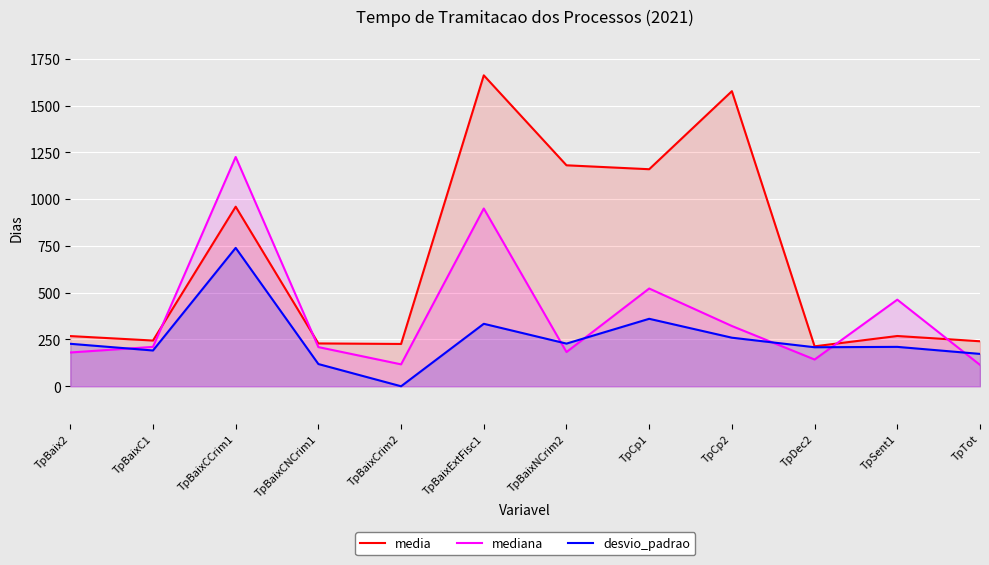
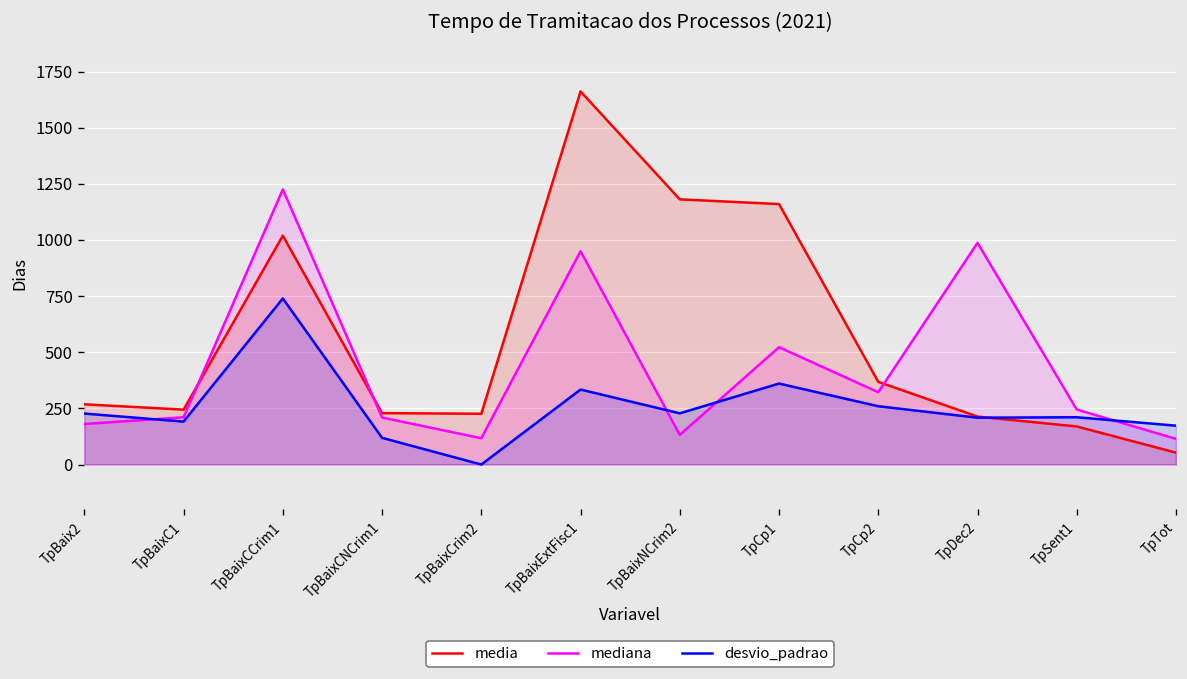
  {
    "media": {
      "TpBaix2": 270,
      "TpBaixC1": 240,
-     "TpBaixCCrim1": 960,
+     "TpBaixCCrim1": 1020,
      "TpBaixCNCrim1": 230,
      "TpBaixCrim2": 230,
      "TpBaixExtFisc1": 1660,
      "TpBaixNCrim2": 1180,
      "TpCp1": 1160,
-     "TpCp2": 1580,
-     "TpSent1": 270,
-     "TpTot": 240
+     "TpCp2": 370,
+     "TpSent1": 170,
+     "TpTot": 50
    },
    "mediana": {
      "TpBaix2": 180,
      "TpBaixC1": 210,
      "TpBaixCCrim1": 1230,
      "TpBaixCNCrim1": 210,
      "TpBaixCrim2": 120,
      "TpBaixExtFisc1": 950,
-     "TpBaixNCrim2": 180,
+     "TpBaixNCrim2": 130,
      "TpCp1": 520,
      "TpCp2": 320,
-     "TpDec2": 140,
-     "TpSent1": 460,
+     "TpDec2": 990,
+     "TpSent1": 240,
      "TpTot": 110
    },
    "desvio_padrao": {
      "TpBaix2": 230,
      "TpBaixC1": 190,
      "TpBaixCCrim1": 740,
      "TpBaixCNCrim1": 120,
      "TpBaixCrim2": 0,
      "TpBaixExtFisc1": 330,
      "TpBaixNCrim2": 230,
      "TpCp1": 360,
      "TpCp2": 260,
      "TpSent1": 210,
      "TpTot": 170
    }
  }
